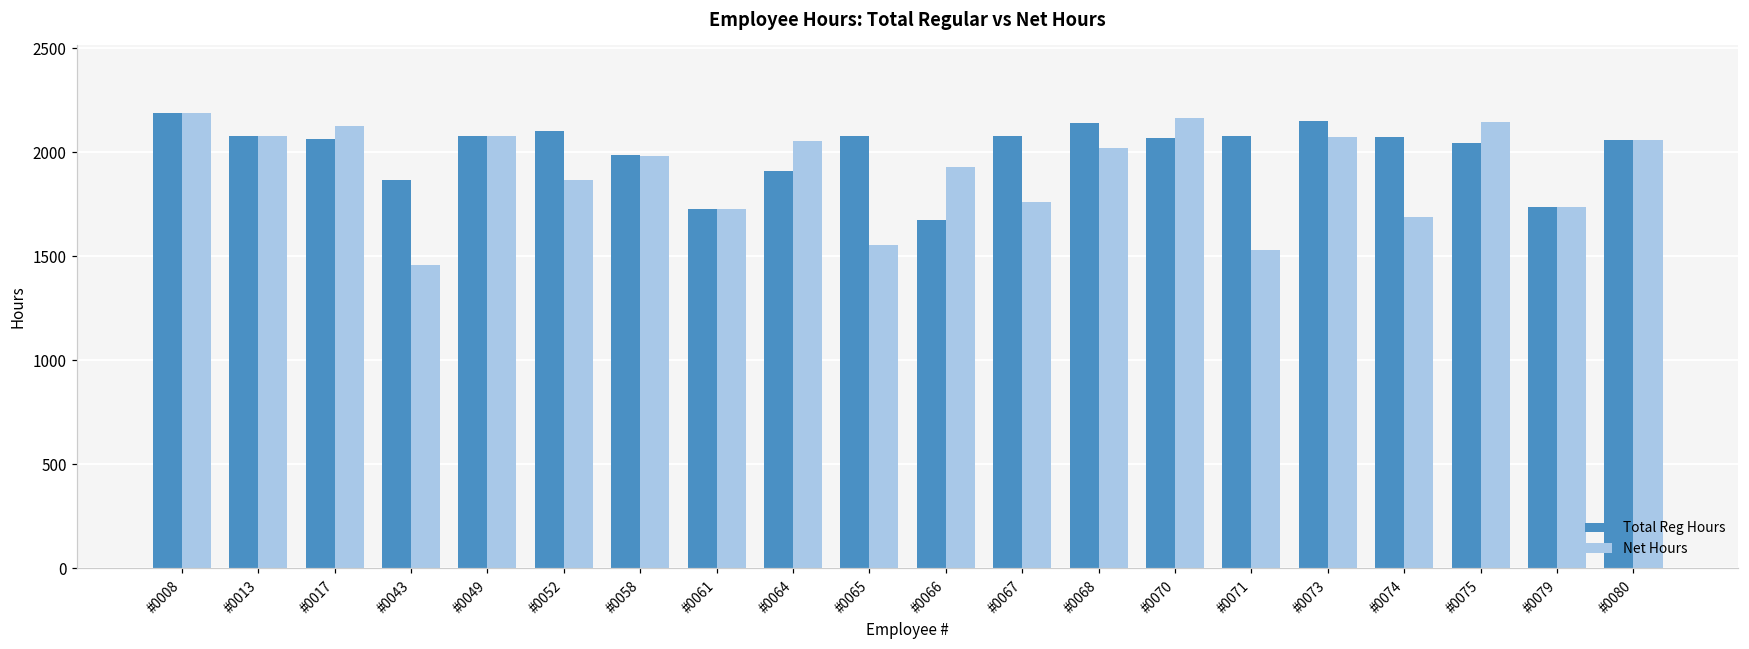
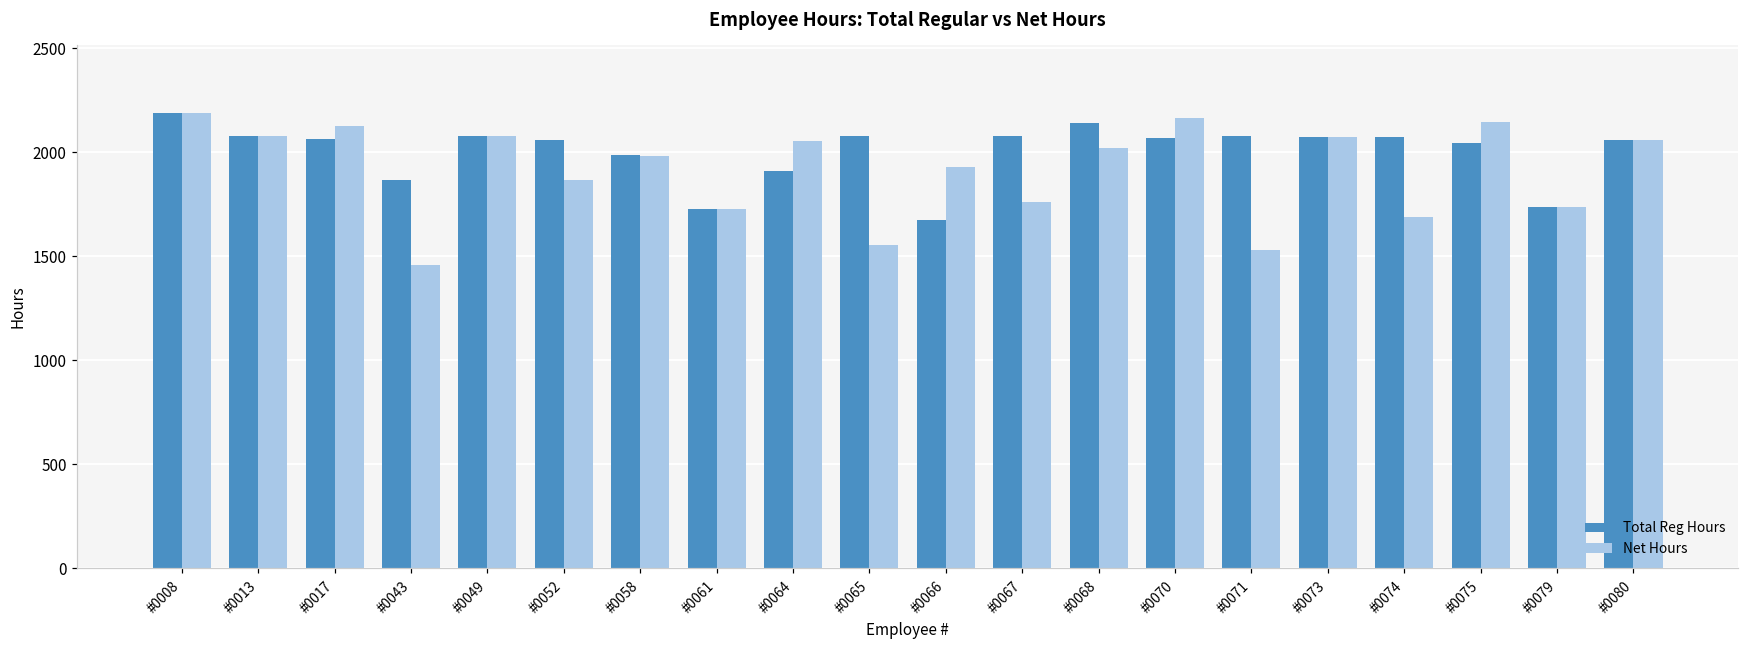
  {
    "Total Reg Hours": {
      "#0008": 2190,
      "#0013": 2080,
      "#0017": 2060,
      "#0043": 1870,
      "#0049": 2080,
-     "#0052": 2100,
+     "#0052": 2060,
      "#0058": 1990,
      "#0061": 1720,
      "#0064": 1910,
      "#0065": 2080,
      "#0066": 1680,
      "#0067": 2080,
      "#0068": 2140,
      "#0070": 2070,
      "#0071": 2080,
-     "#0073": 2150,
+     "#0073": 2070,
      "#0074": 2080,
      "#0075": 2040,
      "#0079": 1740,
      "#0080": 2060
    },
    "Net Hours": {
      "#0008": 2190,
      "#0013": 2080,
      "#0017": 2130,
      "#0043": 1460,
      "#0049": 2080,
      "#0052": 1860,
      "#0058": 1980,
      "#0061": 1720,
      "#0064": 2050,
      "#0065": 1550,
      "#0066": 1930,
      "#0067": 1760,
      "#0068": 2020,
      "#0070": 2160,
      "#0071": 1530,
      "#0073": 2070,
      "#0074": 1690,
      "#0075": 2140,
      "#0079": 1740,
      "#0080": 2060
    }
  }
